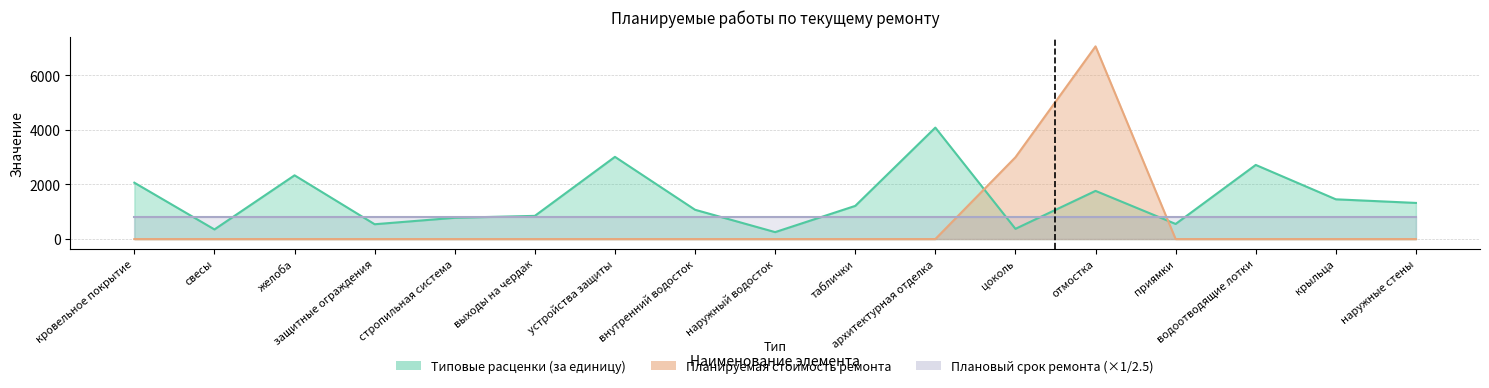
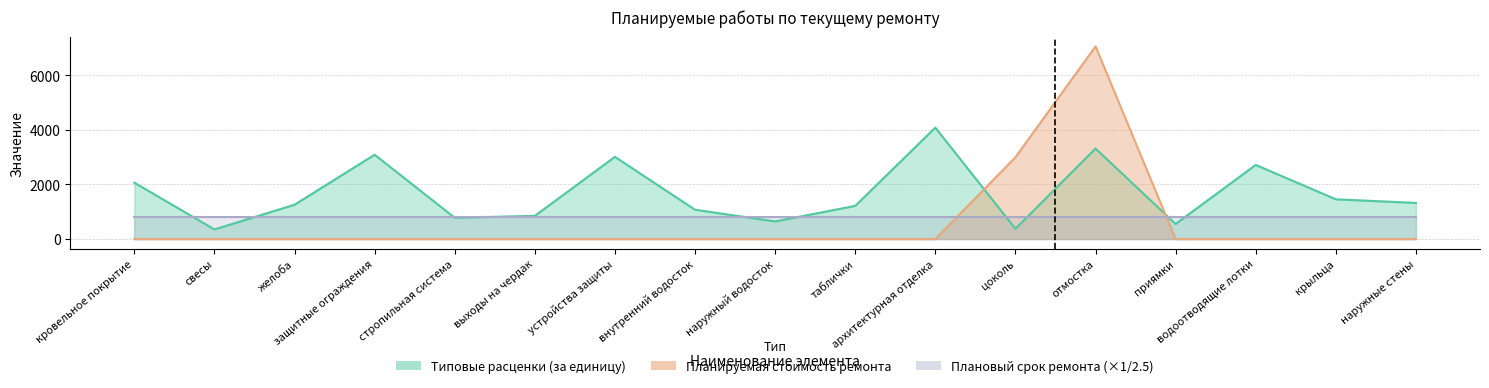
  {
    "Типовые расценки (за единицу)": {
      "кровельное покрытие": 2100,
      "свесы": 400,
-     "желоба": 2300,
-     "защитные ограждения": 500,
+     "желоба": 1300,
+     "защитные ограждения": 3100,
      "устройства защиты": 3000,
      "внутренний водосток": 1100,
-     "наружный водосток": 300,
+     "наружный водосток": 600,
      "таблички": 1200,
      "архитектурная отделка": 4100,
      "цоколь": 400,
-     "отмостка": 1800,
+     "отмостка": 3300,
      "приямки": 600,
      "водоотводящие лотки": 2700,
      "крыльца": 1500,
      "наружные стены": 1300
    },
    "Планируемая стоимость ремонта": {
      "кровельное покрытие": 0,
      "свесы": 0,
      "желоба": 0,
      "защитные ограждения": 0,
      "стропильная система": 0,
      "выходы на чердак": 0,
      "устройства защиты": 0,
      "внутренний водосток": 0,
      "наружный водосток": 0,
      "таблички": 0,
      "архитектурная отделка": 0,
      "цоколь": 3000,
      "отмостка": 7100,
      "приямки": 0,
      "водоотводящие лотки": 0,
      "крыльца": 0,
      "наружные стены": 0
    },
    "Плановый срок ремонта (×1/2.5)": {
      "кровельное покрытие": 800,
      "свесы": 800,
      "желоба": 800,
      "защитные ограждения": 800,
      "устройства защиты": 800,
      "внутренний водосток": 800,
      "наружный водосток": 800,
      "таблички": 800,
      "архитектурная отделка": 800,
      "цоколь": 800,
      "отмостка": 800,
      "приямки": 800,
      "водоотводящие лотки": 800,
      "крыльца": 800,
      "наружные стены": 800
    }
  }
